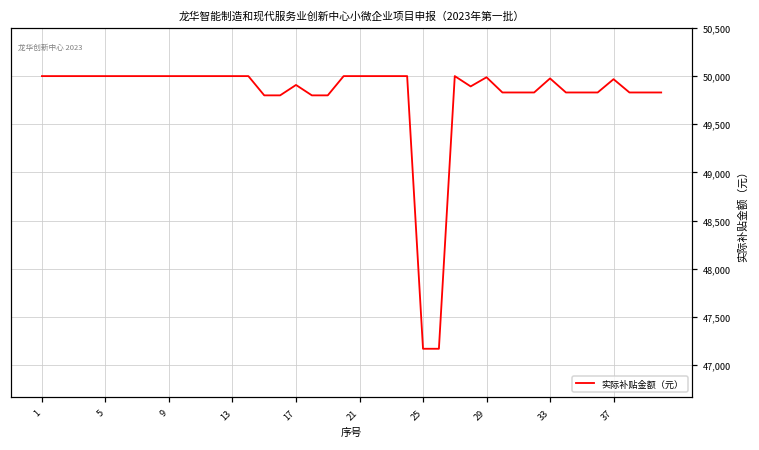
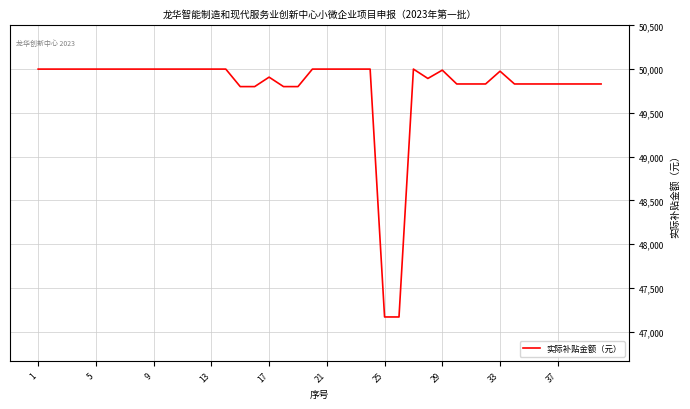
  {
    "5": "50,000",
    "9": "50,000",
    "13": "50,000",
    "17": "49,900",
    "21": "50,000",
    "25": "47,200",
    "29": "50,000",
    "33": "50,000",
-   "37": "50,000"
+   "37": "49,800"
  }
